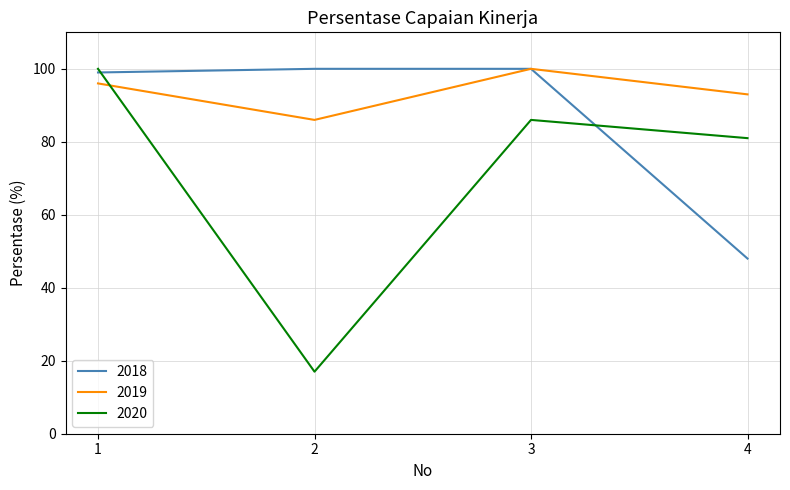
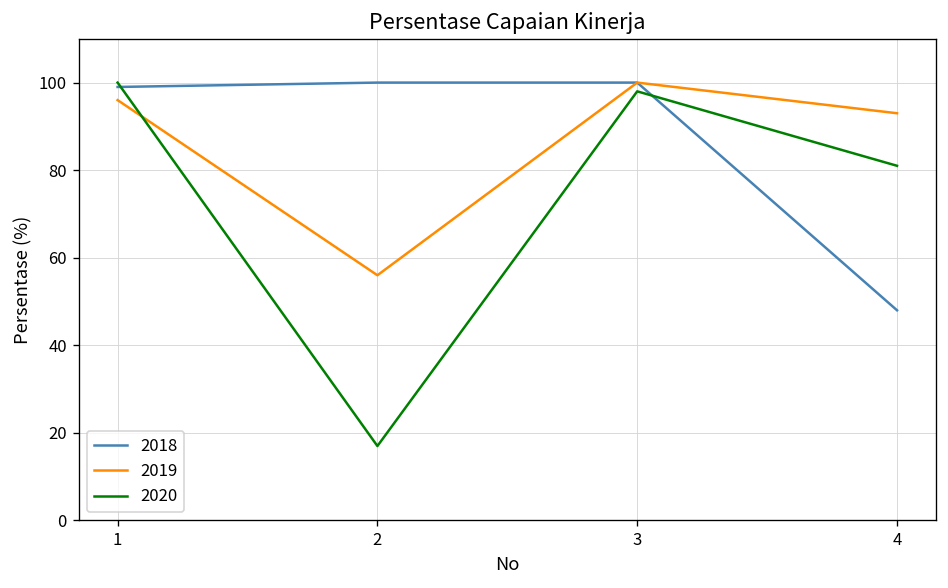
  {
    "2018": {
      "1": 99,
      "2": 100,
      "4": 48
    },
    "2019": {
      "1": 96,
-     "2": 86,
+     "2": 56,
      "4": 93
    },
    "2020": {
      "1": 100,
      "2": 17,
-     "3": 86,
+     "3": 98,
      "4": 81
    }
  }
